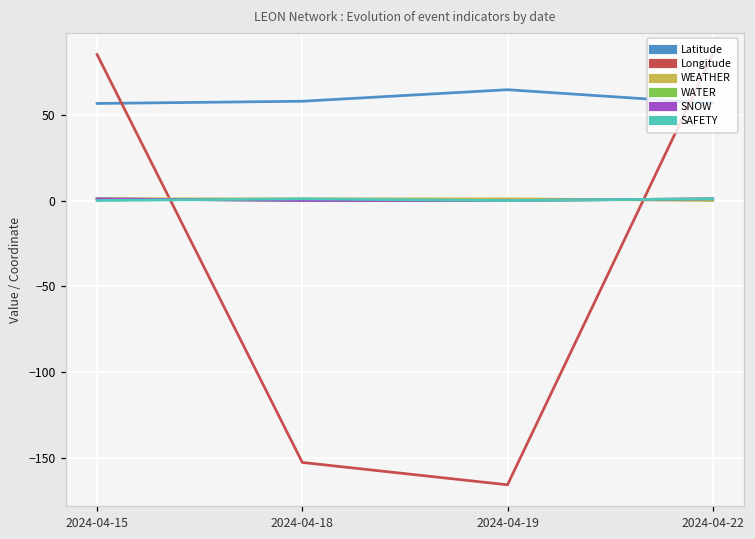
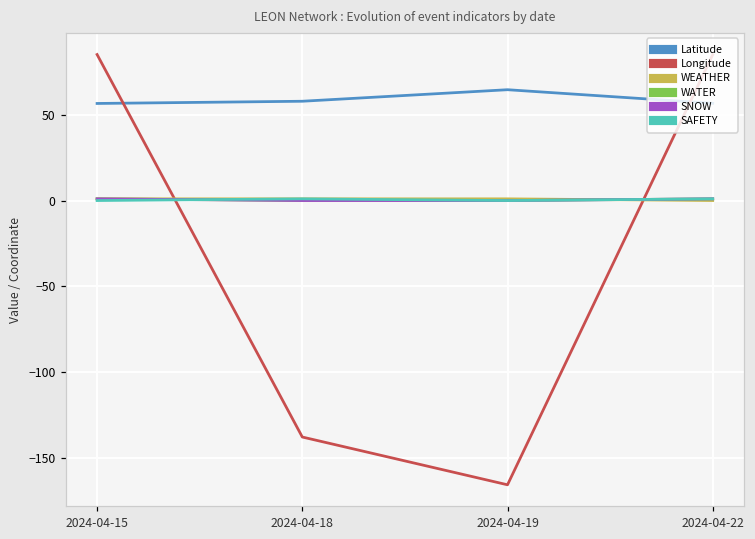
  {
    "Longitude": {
      "2024-04-15": 85,
-     "2024-04-18": -152,
+     "2024-04-18": -138,
      "2024-04-19": -165
    }
  }
